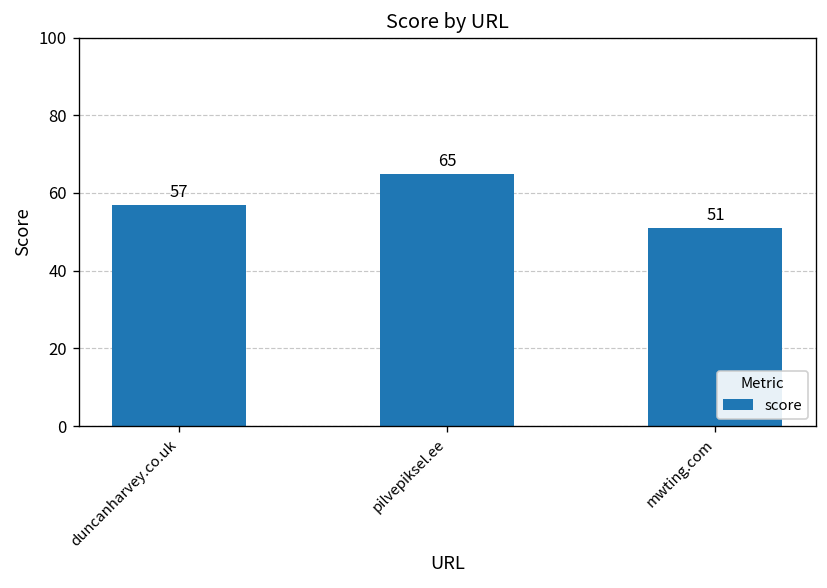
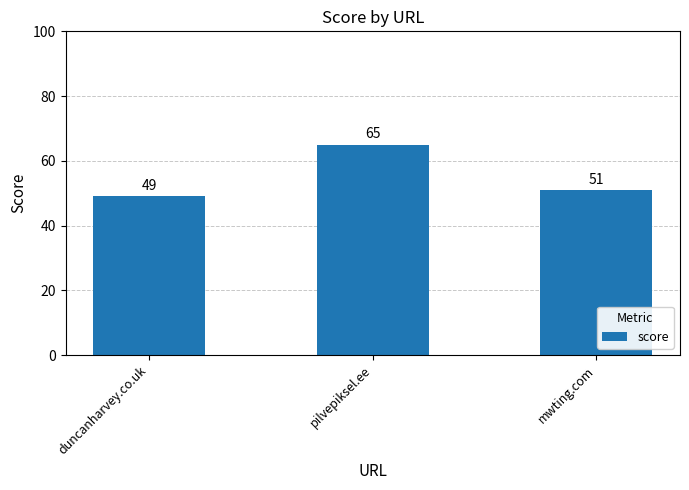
  {
-   "duncanharvey.co.uk": 57,
+   "duncanharvey.co.uk": 49,
    "pilvepiksel.ee": 65,
    "mwting.com": 51
  }
